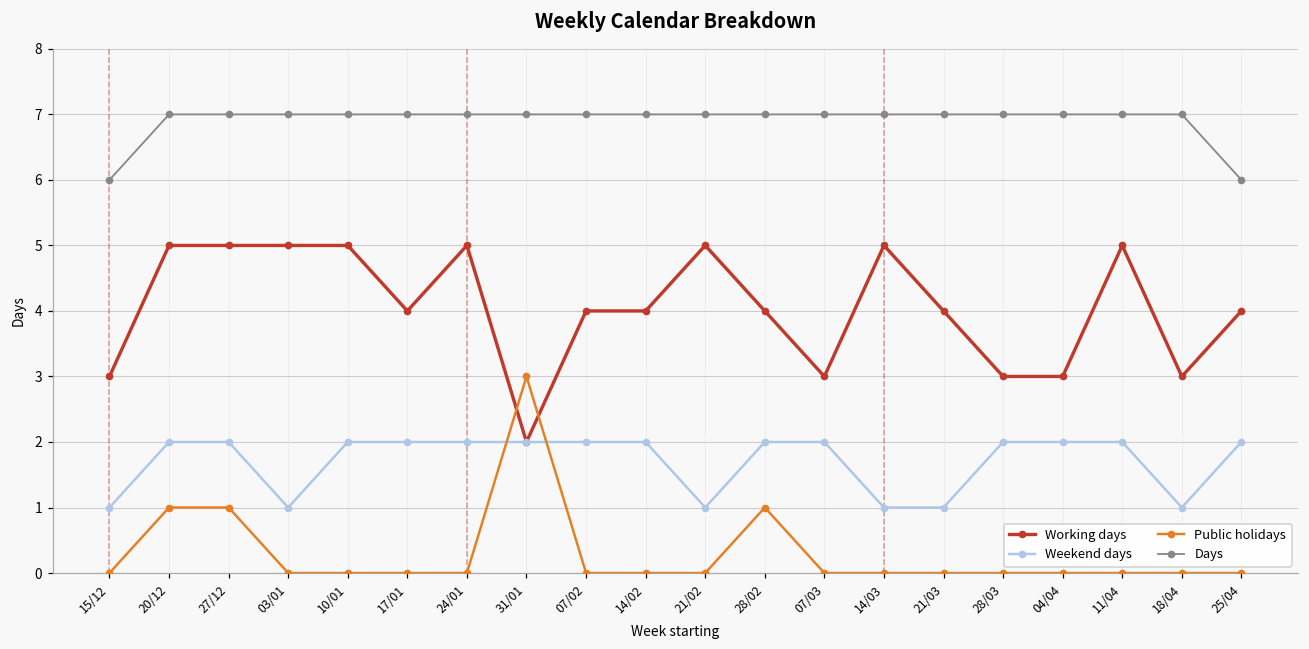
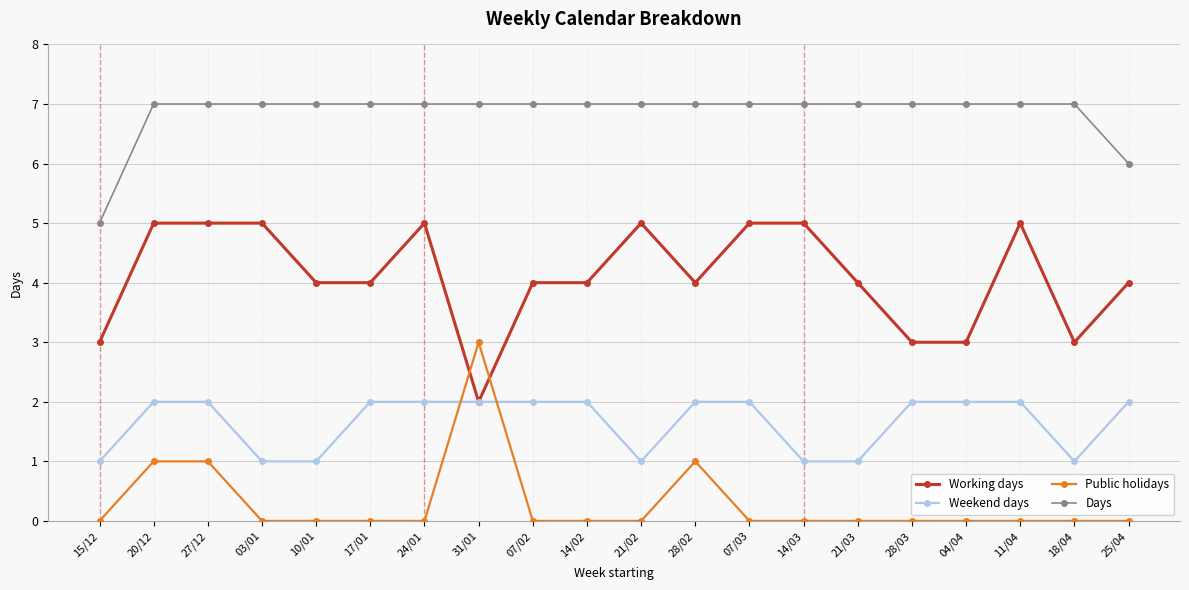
  {
    "Working days": {
      "15/12": 3,
      "20/12": 5,
      "27/12": 5,
      "03/01": 5,
-     "10/01": 5,
+     "10/01": 4,
      "17/01": 4,
      "24/01": 5,
      "07/02": 4,
      "14/02": 4,
      "21/02": 5,
      "28/02": 4,
-     "07/03": 3,
+     "07/03": 5,
      "14/03": 5,
      "21/03": 4,
      "28/03": 3,
      "04/04": 3,
      "11/04": 5,
      "18/04": 3,
      "25/04": 4
    },
    "Weekend days": {
      "15/12": 1,
      "20/12": 2,
      "27/12": 2,
      "03/01": 1,
-     "10/01": 2,
+     "10/01": 1,
      "17/01": 2,
      "24/01": 2,
      "07/02": 2,
      "14/02": 2,
      "21/02": 1,
      "28/02": 2,
      "07/03": 2,
      "14/03": 1,
      "21/03": 1,
      "28/03": 2,
      "04/04": 2,
      "11/04": 2,
      "18/04": 1,
      "25/04": 2
    },
    "Public holidays": {
      "15/12": 0,
      "20/12": 1,
      "27/12": 1,
      "03/01": 0,
      "10/01": 0,
      "17/01": 0,
      "24/01": 0,
      "31/01": 3,
      "07/02": 0,
      "14/02": 0,
      "21/02": 0,
      "28/02": 1,
      "07/03": 0,
      "14/03": 0,
      "21/03": 0,
      "28/03": 0,
      "04/04": 0,
      "11/04": 0,
      "18/04": 0,
      "25/04": 0
    },
    "Days": {
-     "15/12": 6,
+     "15/12": 5,
      "20/12": 7,
      "27/12": 7,
      "03/01": 7,
      "10/01": 7,
      "17/01": 7,
      "24/01": 7,
      "31/01": 7,
      "07/02": 7,
      "14/02": 7,
      "21/02": 7,
      "28/02": 7,
      "07/03": 7,
      "14/03": 7,
      "21/03": 7,
      "28/03": 7,
      "04/04": 7,
      "11/04": 7,
      "18/04": 7,
      "25/04": 6
    }
  }
